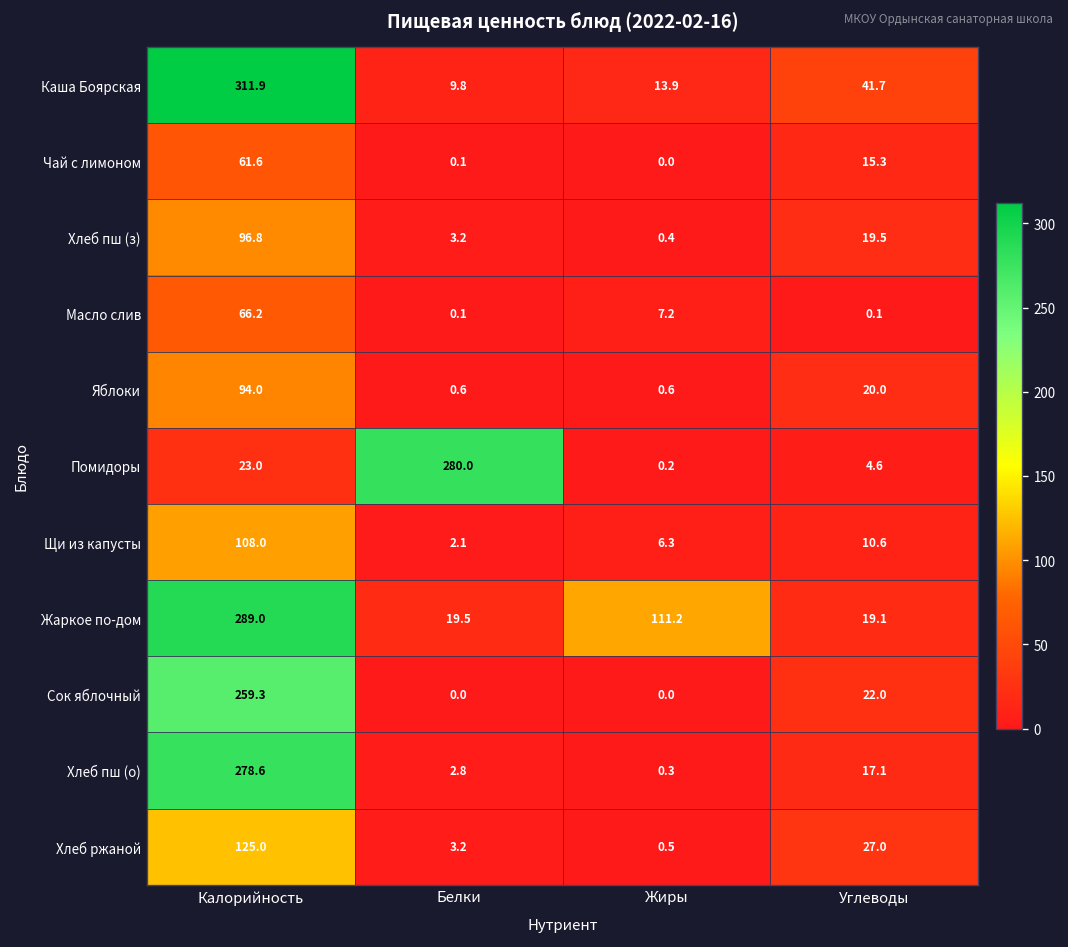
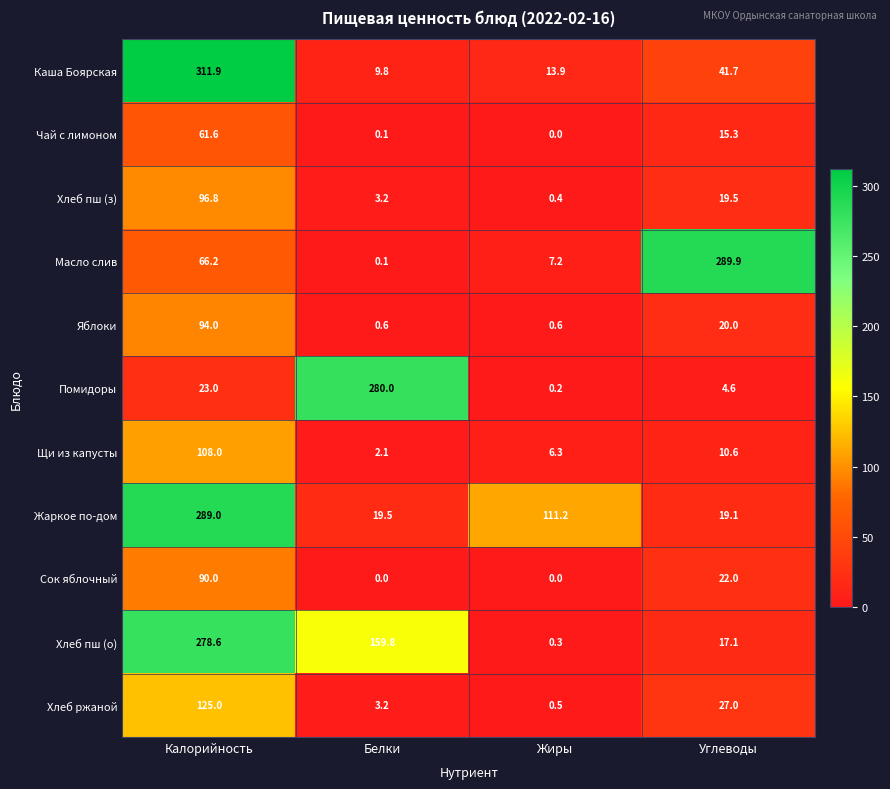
  {
    "Каша Боярская": {
      "Калорийность": 311.9,
      "Белки": 9.8,
      "Жиры": 13.9,
      "Углеводы": 41.7
    },
    "Чай с лимоном": {
      "Калорийность": 61.6,
      "Белки": 0.1,
      "Жиры": 0.0,
      "Углеводы": 15.3
    },
    "Хлеб пш (з)": {
      "Калорийность": 96.8,
      "Белки": 3.2,
      "Жиры": 0.4,
      "Углеводы": 19.5
    },
    "Масло слив": {
      "Калорийность": 66.2,
      "Белки": 0.1,
      "Жиры": 7.2,
-     "Углеводы": 0.1
+     "Углеводы": 289.9
    },
    "Яблоки": {
      "Калорийность": 94.0,
      "Белки": 0.6,
      "Жиры": 0.6,
      "Углеводы": 20.0
    },
    "Помидоры": {
      "Калорийность": 23.0,
      "Белки": 280.0,
      "Жиры": 0.2,
      "Углеводы": 4.6
    },
    "Щи из капусты": {
      "Калорийность": 108.0,
      "Белки": 2.1,
      "Жиры": 6.3,
      "Углеводы": 10.6
    },
    "Жаркое по-дом": {
      "Калорийность": 289.0,
      "Белки": 19.5,
      "Жиры": 111.2,
      "Углеводы": 19.1
    },
    "Сок яблочный": {
-     "Калорийность": 259.3,
+     "Калорийность": 90.0,
      "Белки": 0.0,
      "Жиры": 0.0,
      "Углеводы": 22.0
    },
    "Хлеб пш (о)": {
      "Калорийность": 278.6,
-     "Белки": 2.8,
+     "Белки": 159.8,
      "Жиры": 0.3,
      "Углеводы": 17.1
    },
    "Хлеб ржаной": {
      "Калорийность": 125.0,
      "Белки": 3.2,
      "Жиры": 0.5,
      "Углеводы": 27.0
    }
  }
